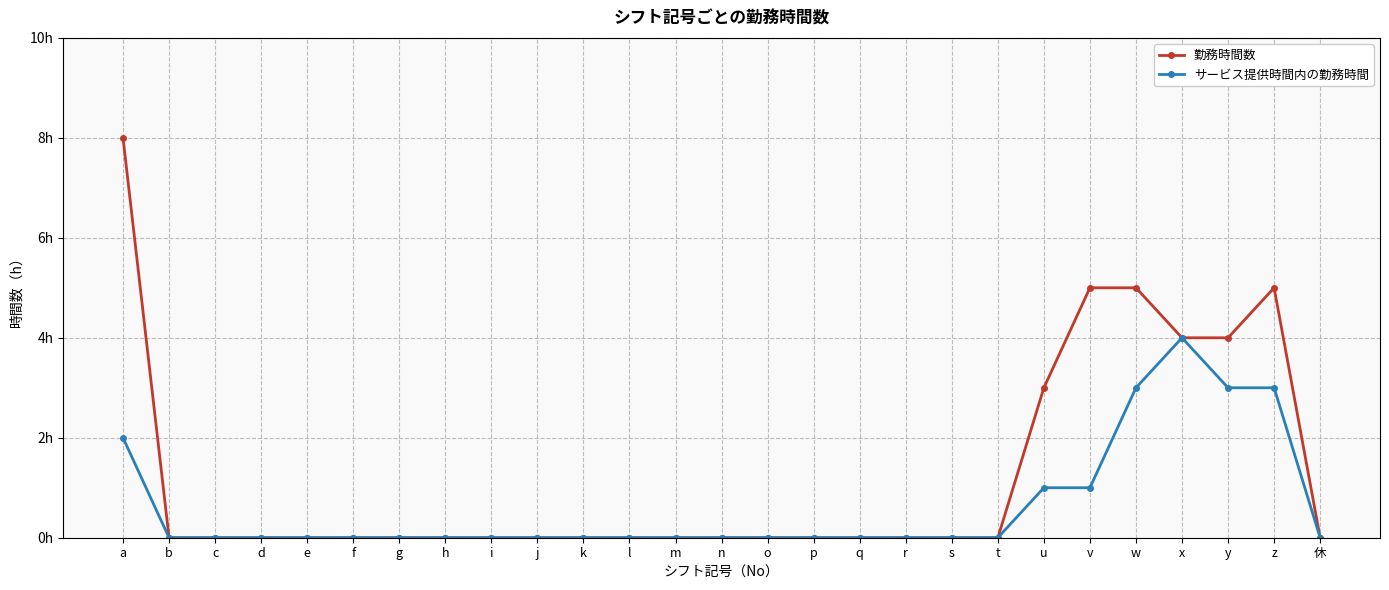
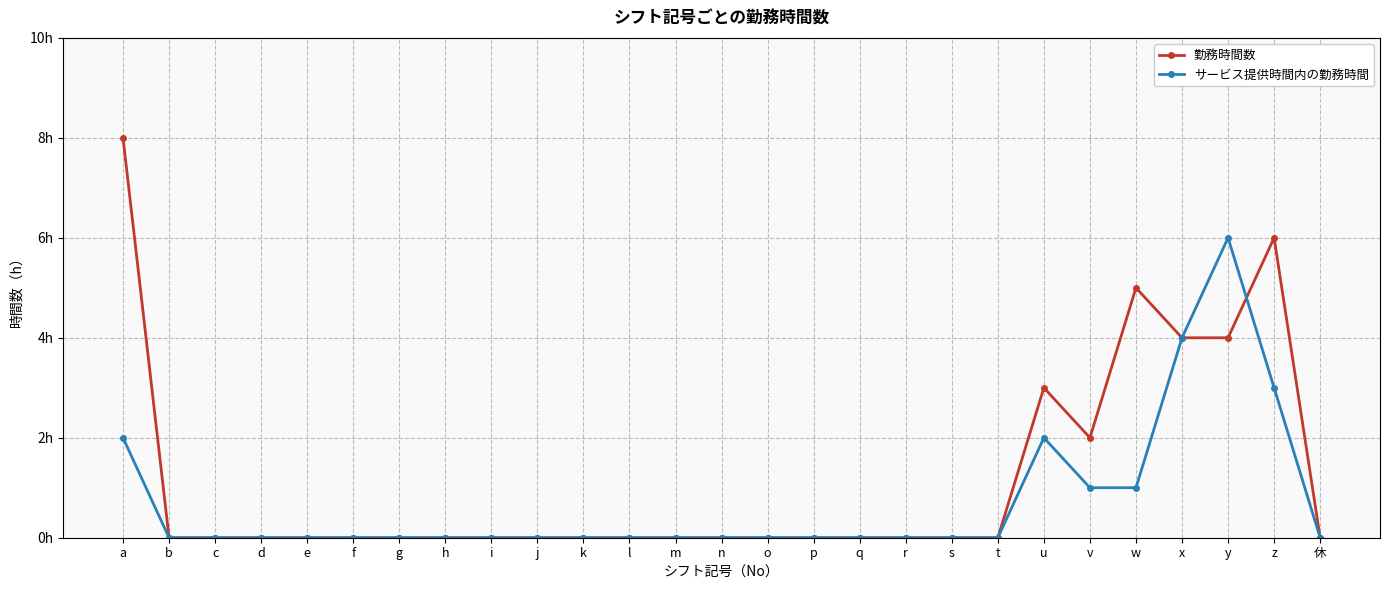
  {
    "勤務時間数": {
      "a": "8h",
      "u": "3h",
-     "v": "5h",
+     "v": "2h",
      "w": "5h",
      "y": "4h",
-     "z": "5h"
+     "z": "6h"
    },
    "サービス提供時間内の勤務時間": {
      "a": "2h",
-     "u": "1h",
+     "u": "2h",
      "v": "1h",
-     "w": "3h",
-     "y": "3h",
+     "w": "1h",
+     "y": "6h",
      "z": "3h"
    }
  }
